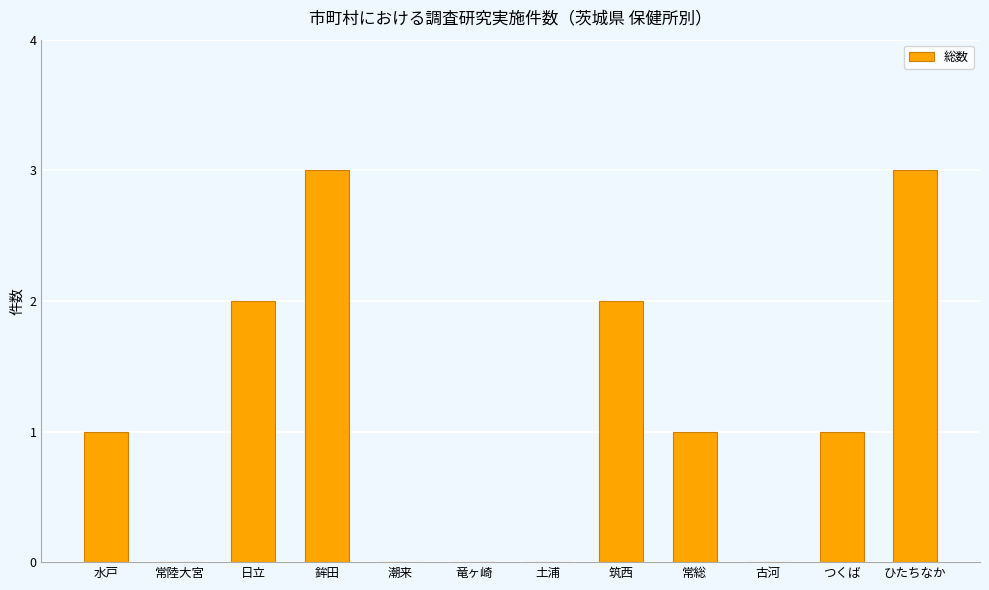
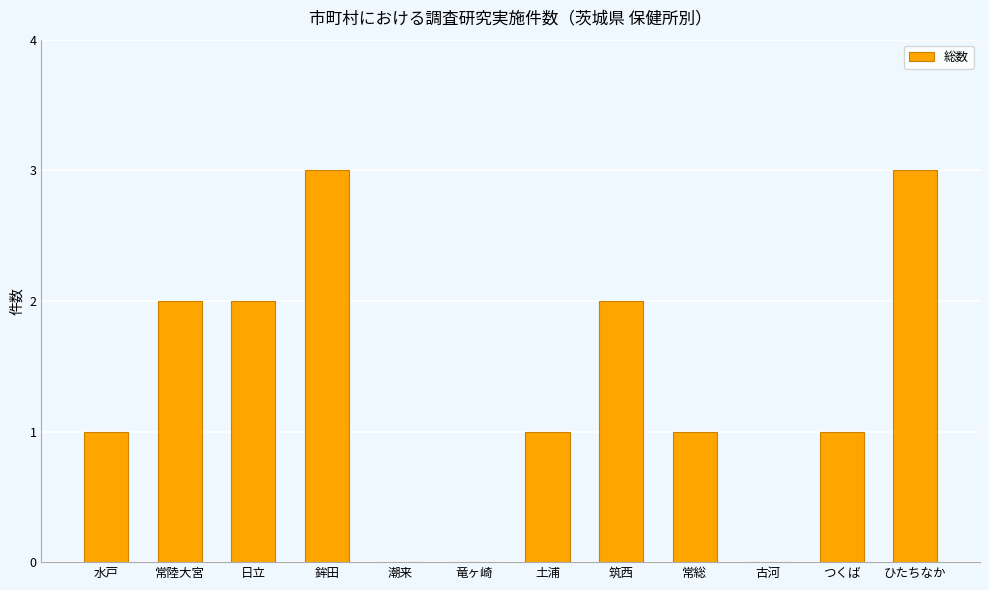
  {
    "水戸": 1,
-   "常陸大宮": 0,
+   "常陸大宮": 2,
    "日立": 2,
    "鉾田": 3,
    "潮来": 0,
    "竜ヶ崎": 0,
-   "土浦": 0,
+   "土浦": 1,
    "筑西": 2,
    "常総": 1,
    "古河": 0,
    "つくば": 1,
    "ひたちなか": 3
  }
